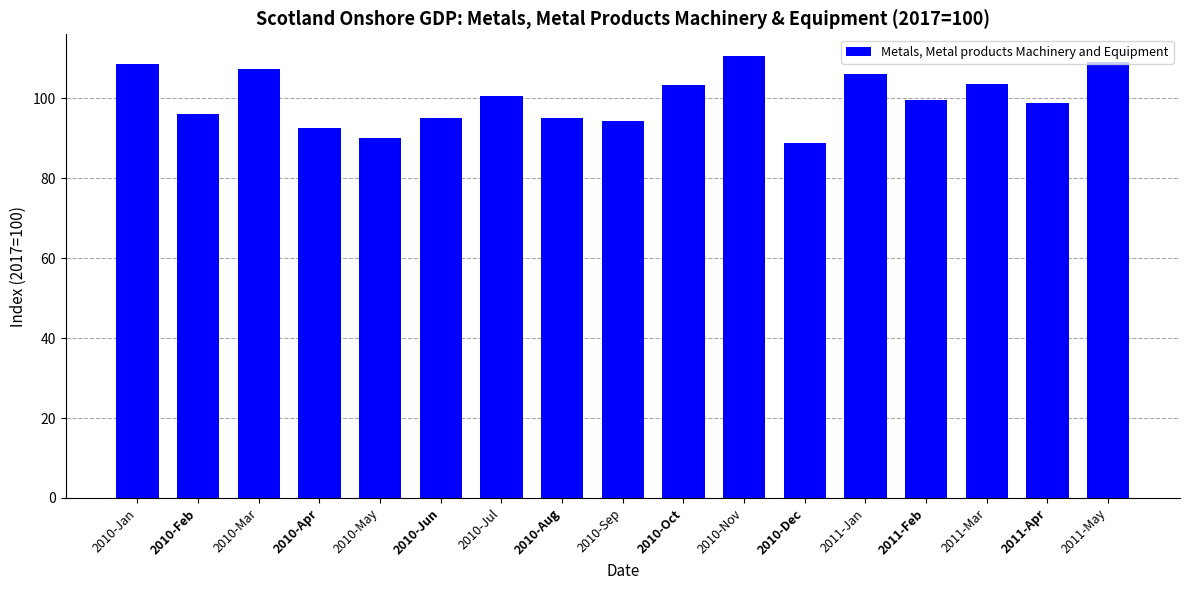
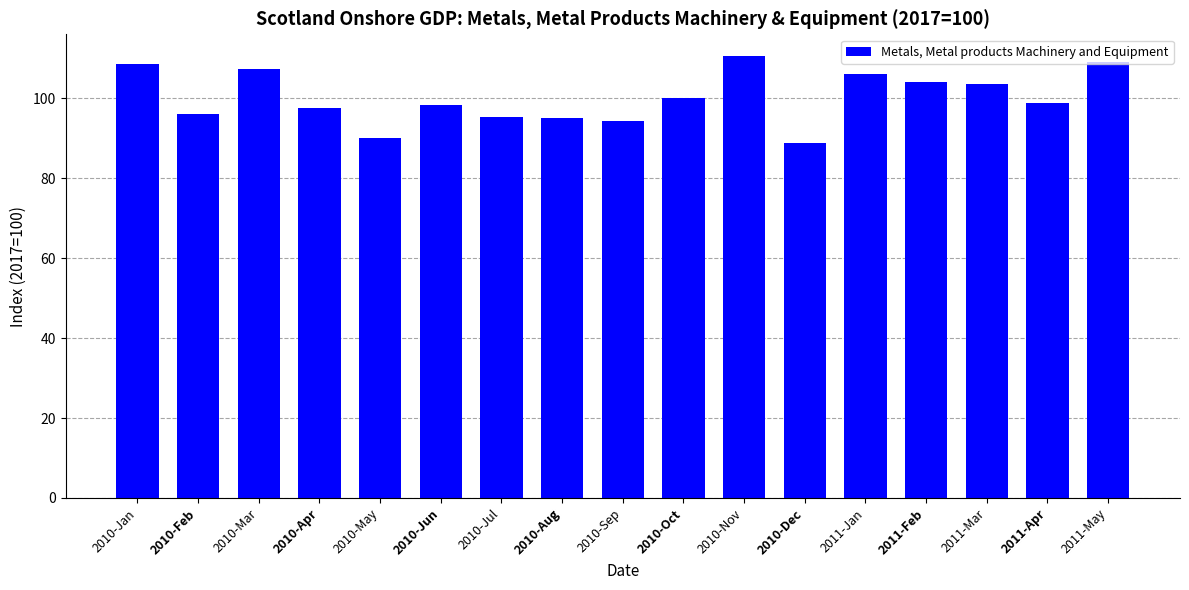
  {
    "2010-Jan": 109,
    "2010-Feb": 96,
    "2010-Mar": 107,
-   "2010-Apr": 93,
+   "2010-Apr": 98,
    "2010-May": 90,
-   "2010-Jun": 95,
-   "2010-Jul": 100,
+   "2010-Jun": 98,
+   "2010-Jul": 95,
    "2010-Aug": 95,
    "2010-Sep": 94,
-   "2010-Oct": 103,
+   "2010-Oct": 100,
    "2010-Nov": 110,
    "2010-Dec": 89,
    "2011-Jan": 106,
-   "2011-Feb": 100,
+   "2011-Feb": 104,
    "2011-Mar": 104,
    "2011-Apr": 99
  }
